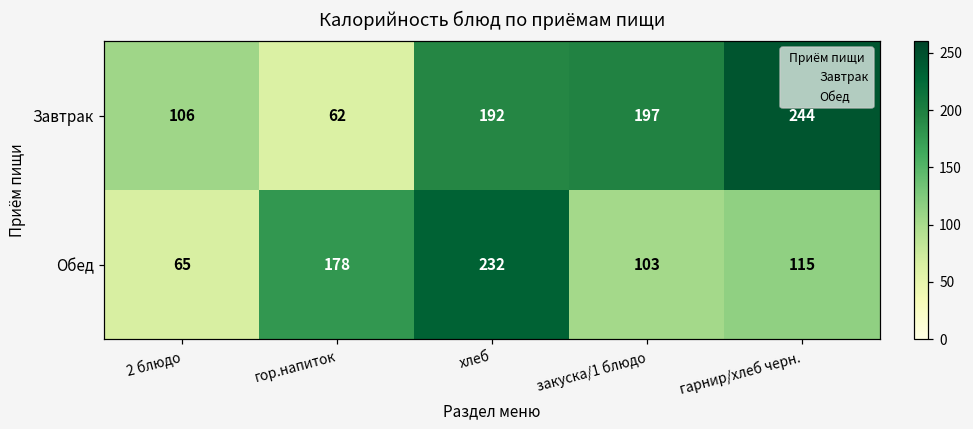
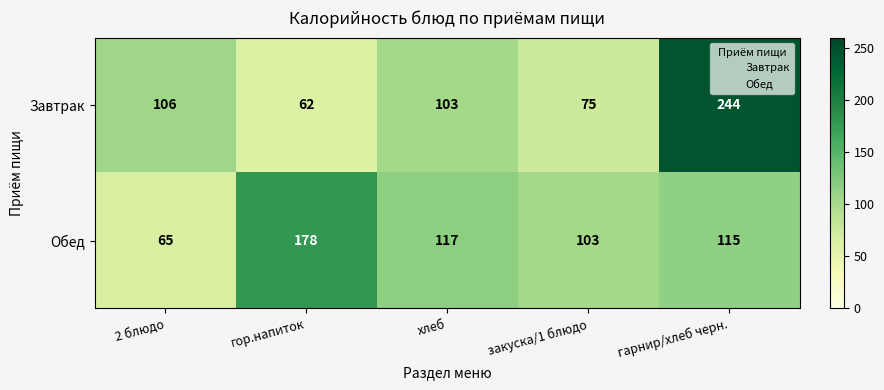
  {
    "Завтрак": {
      "2 блюдо": 106,
      "гор.напиток": 62,
-     "хлеб": 192,
-     "закуска/1 блюдо": 197,
+     "хлеб": 103,
+     "закуска/1 блюдо": 75,
      "гарнир/хлеб черн.": 244
    },
    "Обед": {
      "2 блюдо": 65,
      "гор.напиток": 178,
-     "хлеб": 232,
+     "хлеб": 117,
      "закуска/1 блюдо": 103,
      "гарнир/хлеб черн.": 115
    }
  }
